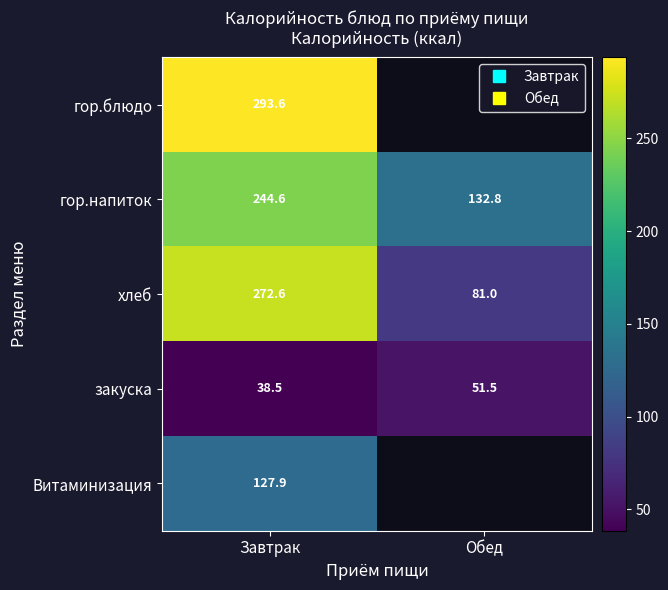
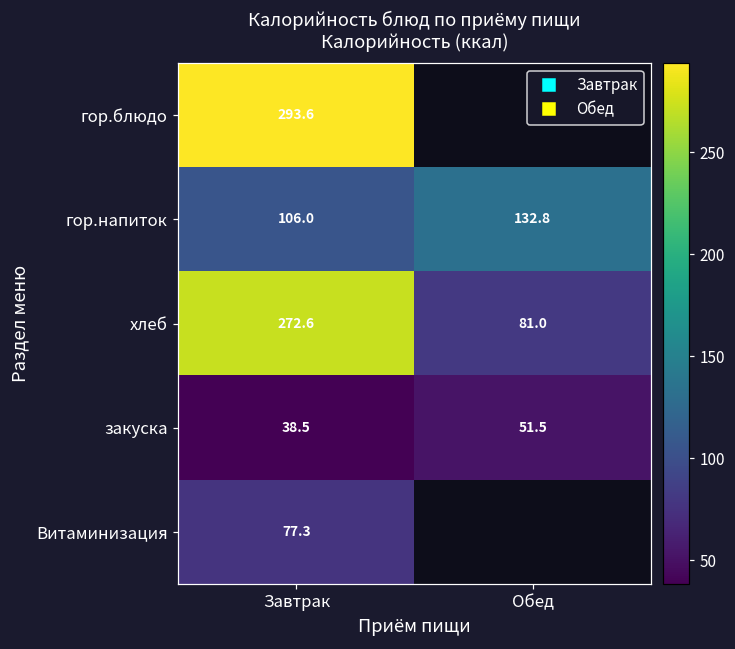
  {
    "гор.блюдо": {
      "Завтрак": 293.6
    },
    "гор.напиток": {
-     "Завтрак": 244.6,
+     "Завтрак": 106.0,
      "Обед": 132.8
    },
    "хлеб": {
      "Завтрак": 272.6,
      "Обед": 81.0
    },
    "закуска": {
      "Завтрак": 38.5,
      "Обед": 51.5
    },
    "Витаминизация": {
-     "Завтрак": 127.9
+     "Завтрак": 77.3
    }
  }
